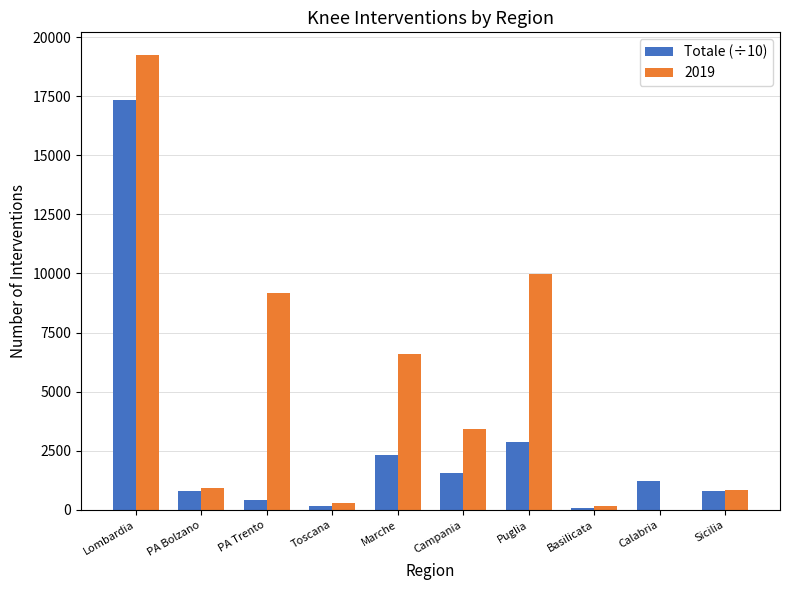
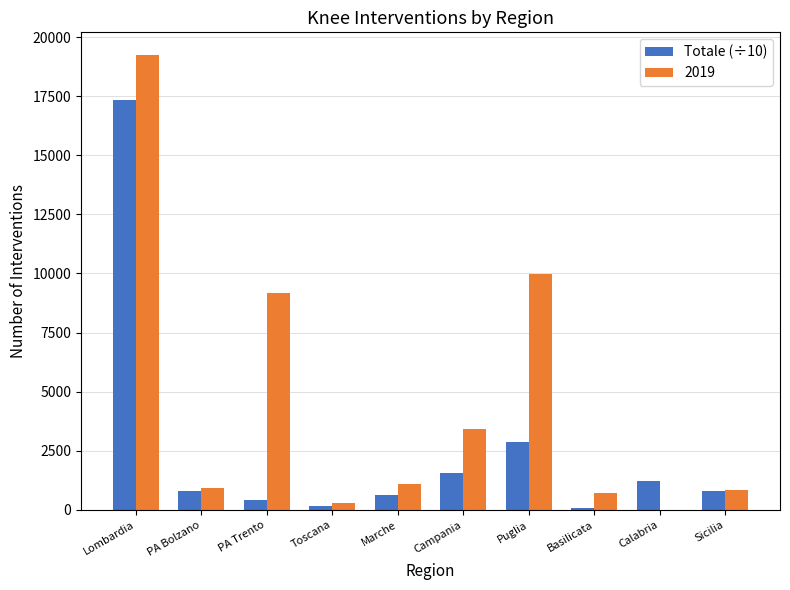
  {
    "Totale (÷10)": {
      "Lombardia": 17300,
      "PA Bolzano": 800,
      "PA Trento": 400,
      "Toscana": 200,
-     "Marche": 2300,
+     "Marche": 600,
      "Campania": 1600,
      "Puglia": 2900,
      "Calabria": 1200,
      "Sicilia": 800
    },
    "2019": {
      "Lombardia": 19200,
      "PA Bolzano": 900,
      "PA Trento": 9200,
      "Toscana": 300,
-     "Marche": 6600,
+     "Marche": 1100,
      "Campania": 3400,
      "Puglia": 10000,
-     "Basilicata": 200,
+     "Basilicata": 700,
      "Calabria": 0,
      "Sicilia": 800
    }
  }
